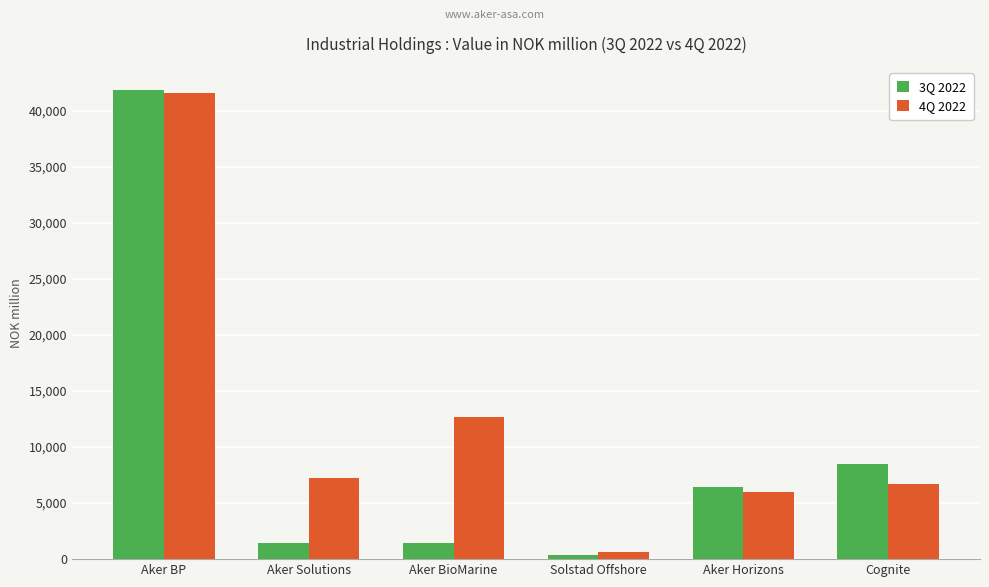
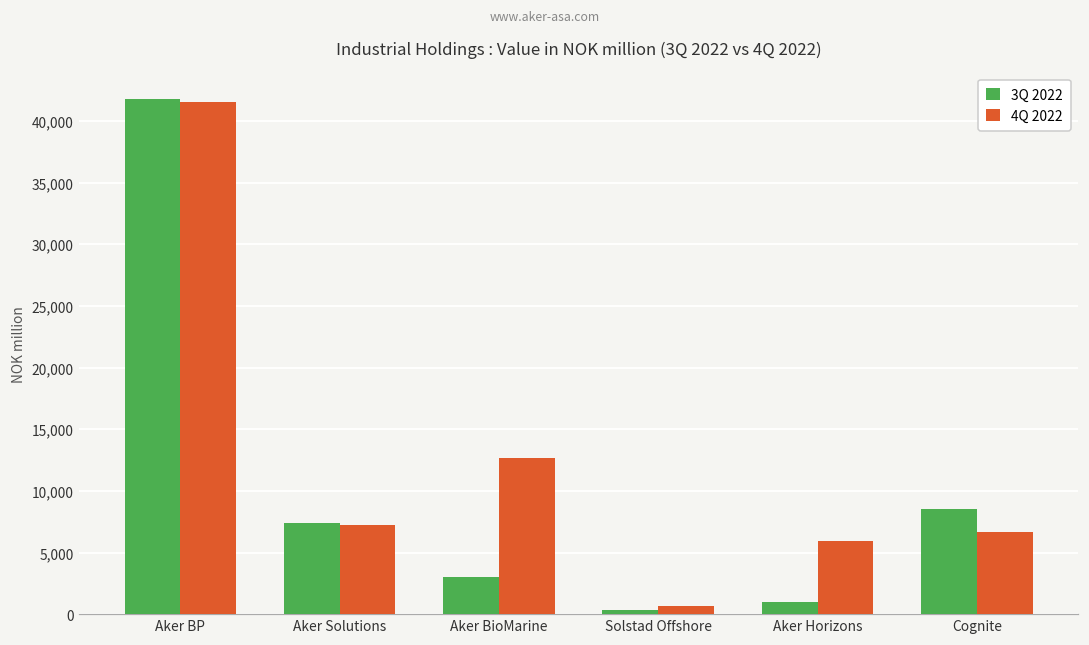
  {
    "3Q 2022": {
      "Aker BP": "41,800",
-     "Aker Solutions": "1,400",
-     "Aker BioMarine": "1,500",
+     "Aker Solutions": "7,400",
+     "Aker BioMarine": "3,100",
      "Solstad Offshore": "300",
-     "Aker Horizons": "6,400",
+     "Aker Horizons": "1,000",
      "Cognite": "8,500"
    },
    "4Q 2022": {
      "Aker BP": "41,500",
      "Aker Solutions": "7,300",
      "Aker BioMarine": "12,700",
      "Solstad Offshore": "700",
      "Aker Horizons": "6,000",
      "Cognite": "6,700"
    }
  }
